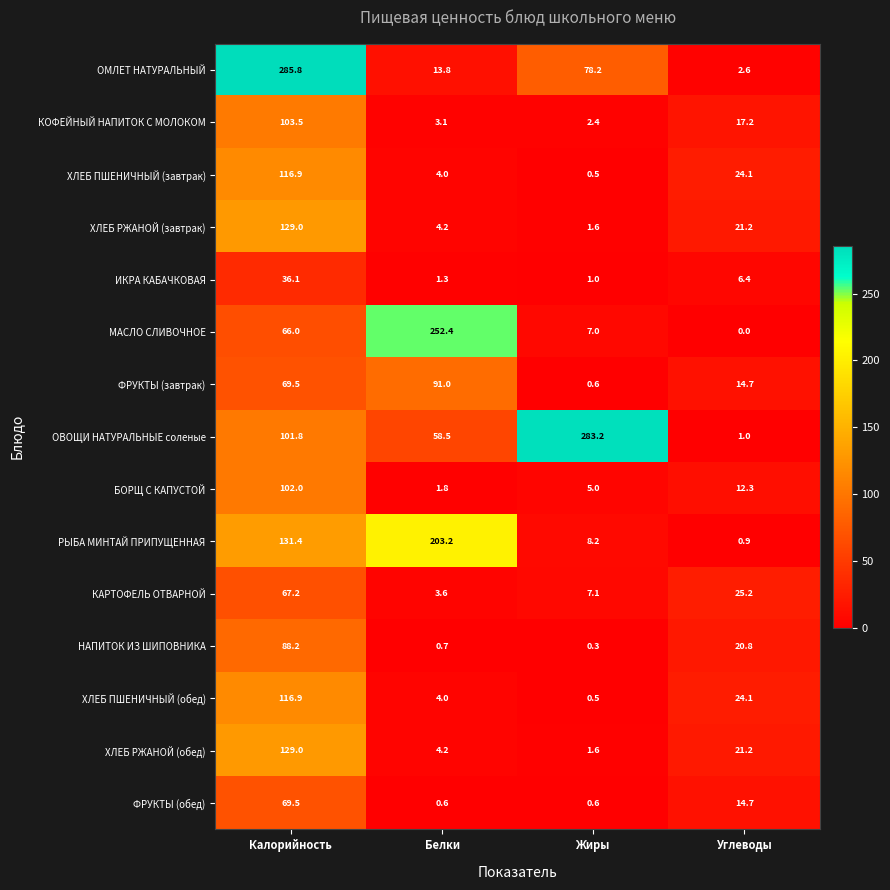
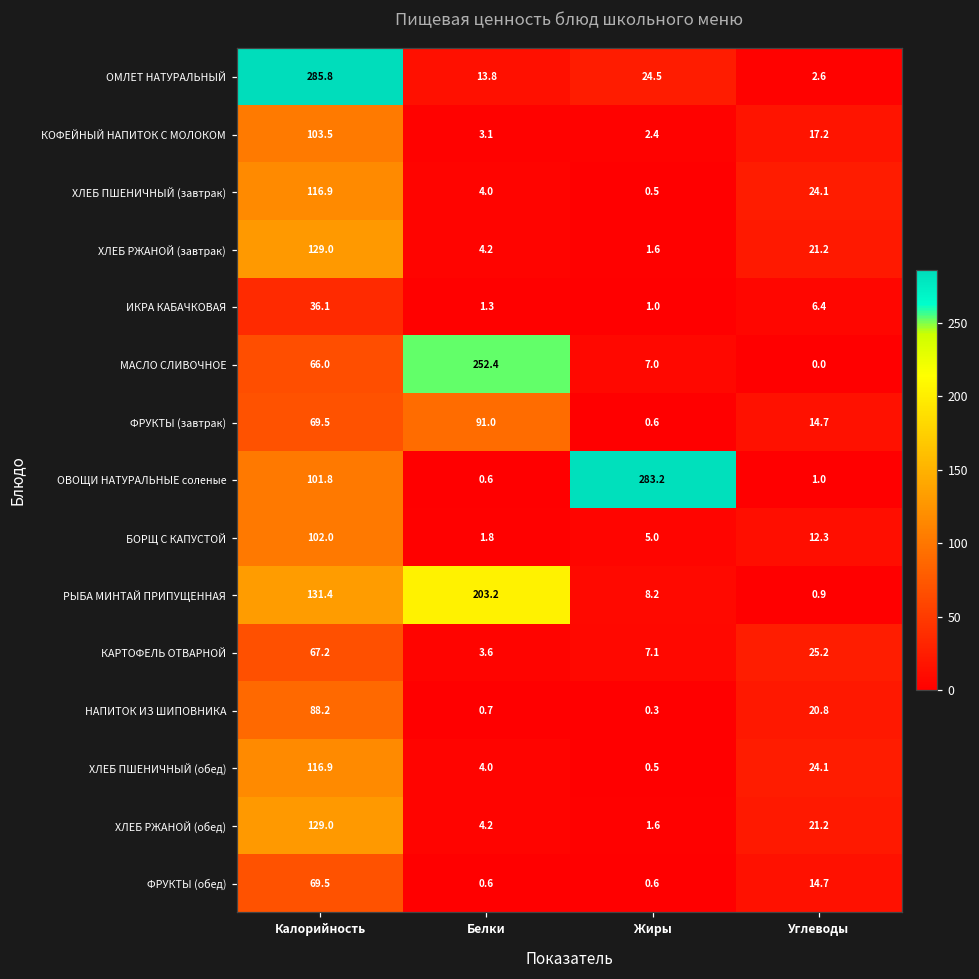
  {
    "ОМЛЕТ НАТУРАЛЬНЫЙ": {
      "Калорийность": 285.8,
      "Белки": 13.8,
-     "Жиры": 78.2,
+     "Жиры": 24.5,
      "Углеводы": 2.6
    },
    "КОФЕЙНЫЙ НАПИТОК С МОЛОКОМ": {
      "Калорийность": 103.5,
      "Белки": 3.1,
      "Жиры": 2.4,
      "Углеводы": 17.2
    },
    "ХЛЕБ ПШЕНИЧНЫЙ (завтрак)": {
      "Калорийность": 116.9,
      "Белки": 4.0,
      "Жиры": 0.5,
      "Углеводы": 24.1
    },
    "ХЛЕБ РЖАНОЙ (завтрак)": {
      "Калорийность": 129.0,
      "Белки": 4.2,
      "Жиры": 1.6,
      "Углеводы": 21.2
    },
    "ИКРА КАБАЧКОВАЯ": {
      "Калорийность": 36.1,
      "Белки": 1.3,
      "Жиры": 1.0,
      "Углеводы": 6.4
    },
    "МАСЛО СЛИВОЧНОЕ": {
      "Калорийность": 66.0,
      "Белки": 252.4,
      "Жиры": 7.0,
      "Углеводы": 0.0
    },
    "ФРУКТЫ (завтрак)": {
      "Калорийность": 69.5,
      "Белки": 91.0,
      "Жиры": 0.6,
      "Углеводы": 14.7
    },
    "ОВОЩИ НАТУРАЛЬНЫЕ соленые": {
      "Калорийность": 101.8,
-     "Белки": 58.5,
+     "Белки": 0.6,
      "Жиры": 283.2,
      "Углеводы": 1.0
    },
    "БОРЩ С КАПУСТОЙ": {
      "Калорийность": 102.0,
      "Белки": 1.8,
      "Жиры": 5.0,
      "Углеводы": 12.3
    },
    "РЫБА МИНТАЙ ПРИПУЩЕННАЯ": {
      "Калорийность": 131.4,
      "Белки": 203.2,
      "Жиры": 8.2,
      "Углеводы": 0.9
    },
    "КАРТОФЕЛЬ ОТВАРНОЙ": {
      "Калорийность": 67.2,
      "Белки": 3.6,
      "Жиры": 7.1,
      "Углеводы": 25.2
    },
    "НАПИТОК ИЗ ШИПОВНИКА": {
      "Калорийность": 88.2,
      "Белки": 0.7,
      "Жиры": 0.3,
      "Углеводы": 20.8
    },
    "ХЛЕБ ПШЕНИЧНЫЙ (обед)": {
      "Калорийность": 116.9,
      "Белки": 4.0,
      "Жиры": 0.5,
      "Углеводы": 24.1
    },
    "ХЛЕБ РЖАНОЙ (обед)": {
      "Калорийность": 129.0,
      "Белки": 4.2,
      "Жиры": 1.6,
      "Углеводы": 21.2
    },
    "ФРУКТЫ (обед)": {
      "Калорийность": 69.5,
      "Белки": 0.6,
      "Жиры": 0.6,
      "Углеводы": 14.7
    }
  }
